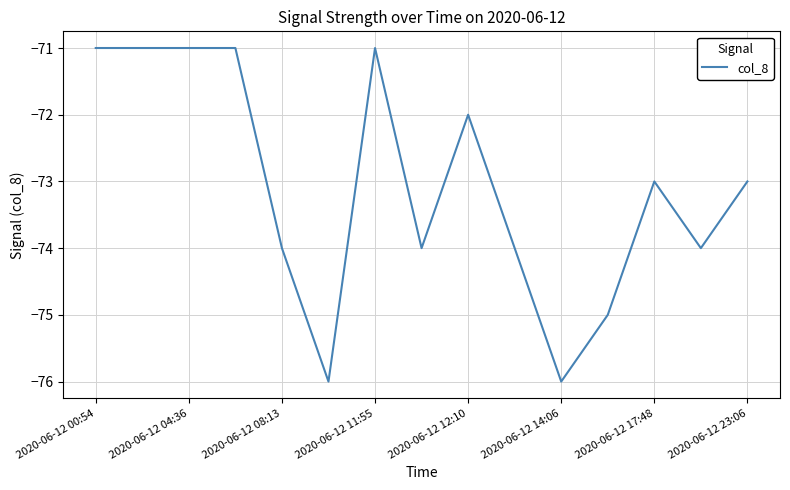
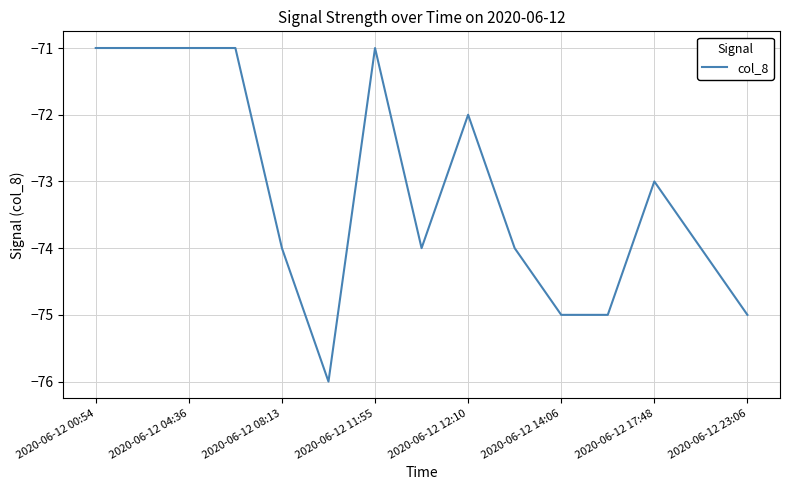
  {
    "2020-06-12 00:54": -71,
    "2020-06-12 04:36": -71,
    "2020-06-12 08:13": -74,
    "2020-06-12 11:55": -71,
    "2020-06-12 12:10": -72,
-   "2020-06-12 14:06": -76,
+   "2020-06-12 14:06": -75,
    "2020-06-12 17:48": -73,
-   "2020-06-12 23:06": -73
+   "2020-06-12 23:06": -75
  }
